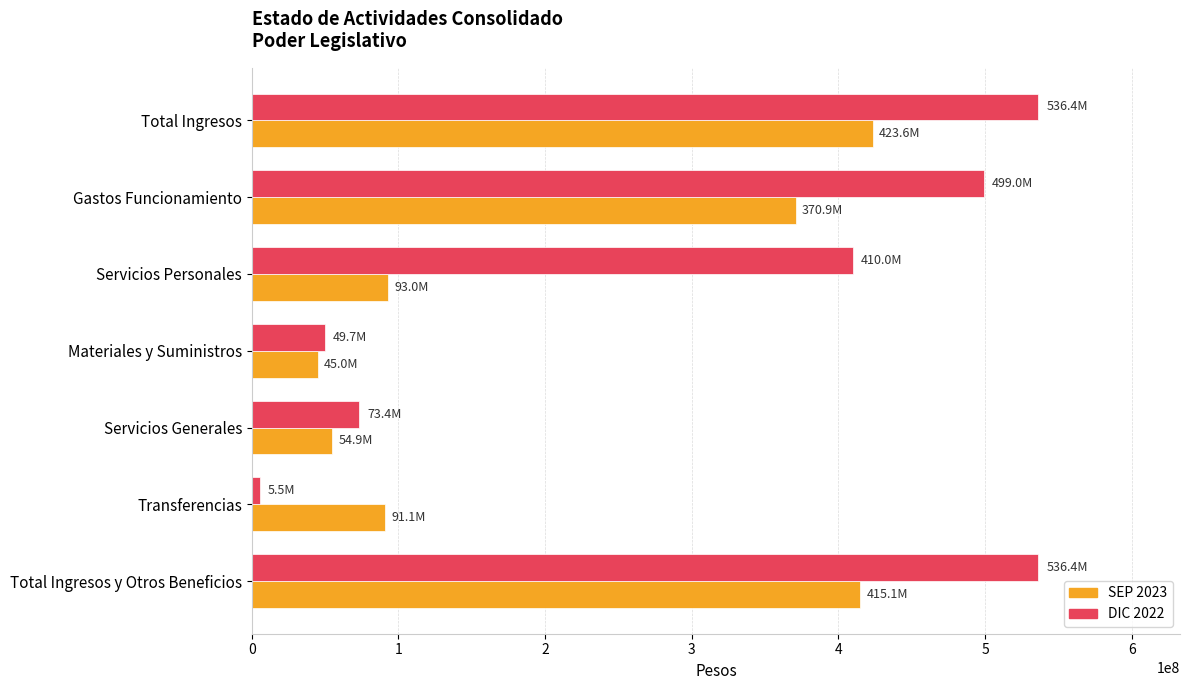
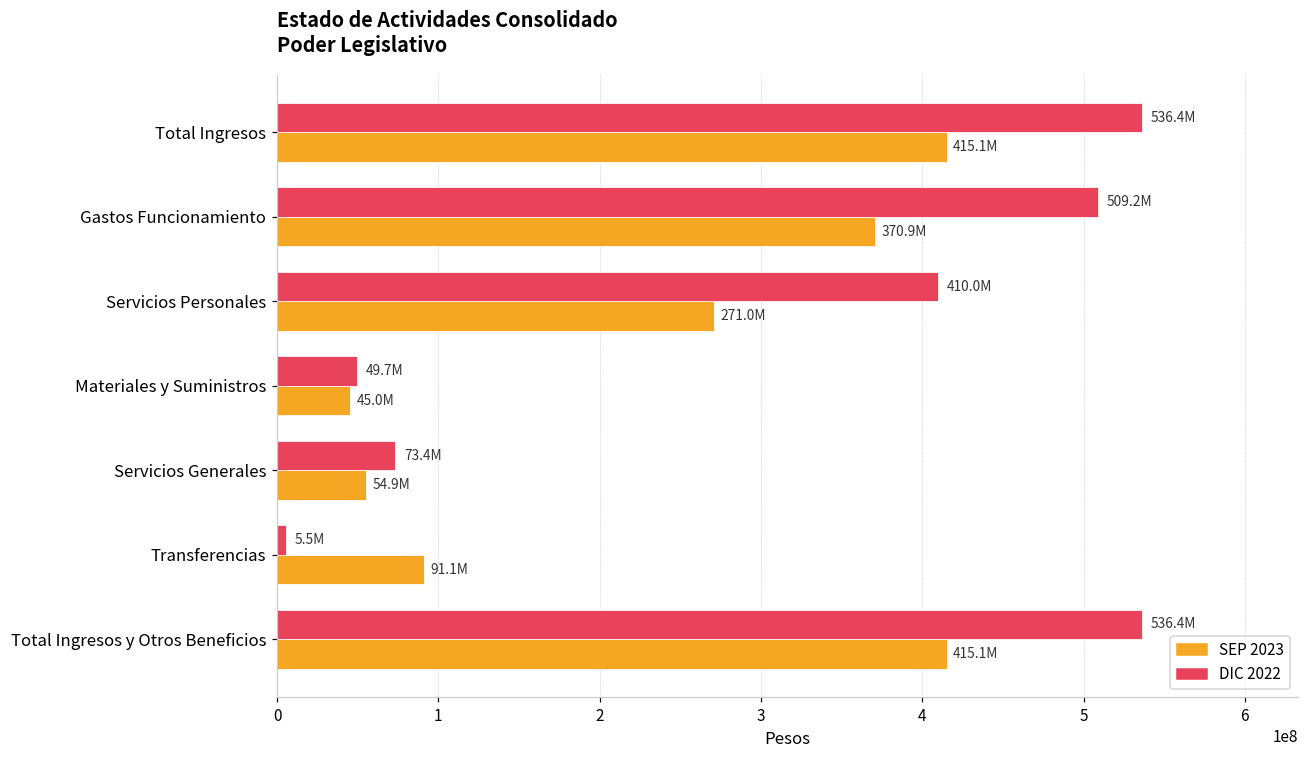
  {
    "SEP 2023": {
-     "Total Ingresos": "423.6M",
+     "Total Ingresos": "415.1M",
      "Gastos Funcionamiento": "370.9M",
-     "Servicios Personales": "93.0M",
+     "Servicios Personales": "271.0M",
      "Materiales y Suministros": "45.0M",
      "Servicios Generales": "54.9M",
      "Transferencias": "91.1M",
      "Total Ingresos y Otros Beneficios": "415.1M"
    },
    "DIC 2022": {
      "Total Ingresos": "536.4M",
-     "Gastos Funcionamiento": "499.0M",
+     "Gastos Funcionamiento": "509.2M",
      "Servicios Personales": "410.0M",
      "Materiales y Suministros": "49.7M",
      "Servicios Generales": "73.4M",
      "Transferencias": "5.5M",
      "Total Ingresos y Otros Beneficios": "536.4M"
    }
  }
